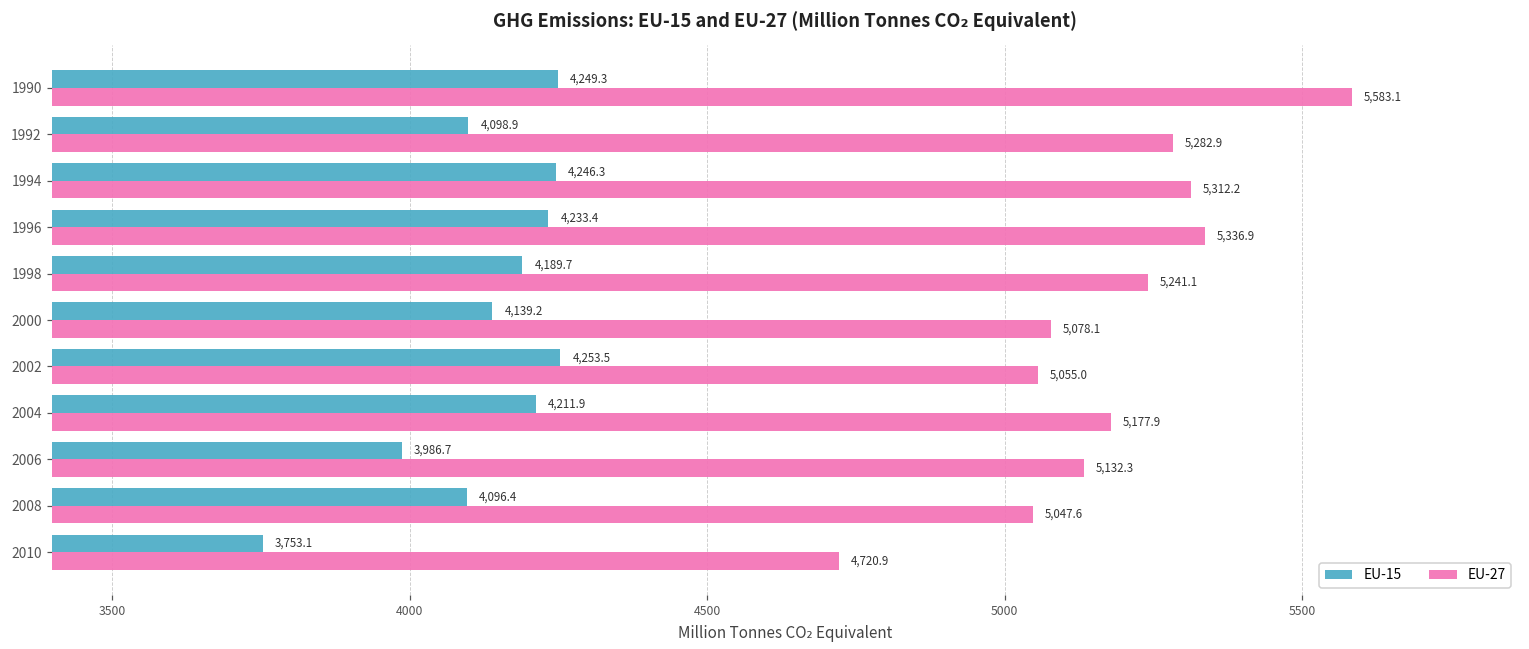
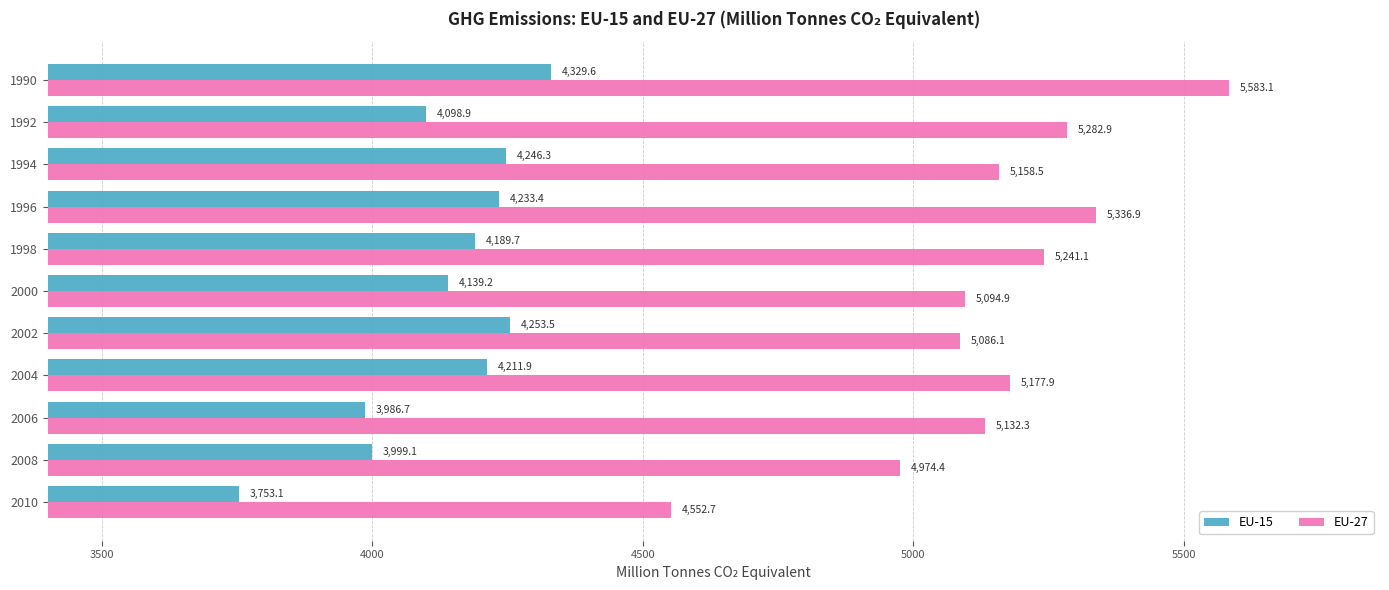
  {
    "EU-15": {
-     "1990": "4,249.3",
+     "1990": "4,329.6",
      "1992": "4,098.9",
      "1994": "4,246.3",
      "1996": "4,233.4",
      "1998": "4,189.7",
      "2000": "4,139.2",
      "2002": "4,253.5",
      "2004": "4,211.9",
      "2006": "3,986.7",
-     "2008": "4,096.4",
+     "2008": "3,999.1",
      "2010": "3,753.1"
    },
    "EU-27": {
      "1990": "5,583.1",
      "1992": "5,282.9",
-     "1994": "5,312.2",
+     "1994": "5,158.5",
      "1996": "5,336.9",
      "1998": "5,241.1",
-     "2000": "5,078.1",
-     "2002": "5,055.0",
+     "2000": "5,094.9",
+     "2002": "5,086.1",
      "2004": "5,177.9",
      "2006": "5,132.3",
-     "2008": "5,047.6",
-     "2010": "4,720.9"
+     "2008": "4,974.4",
+     "2010": "4,552.7"
    }
  }
